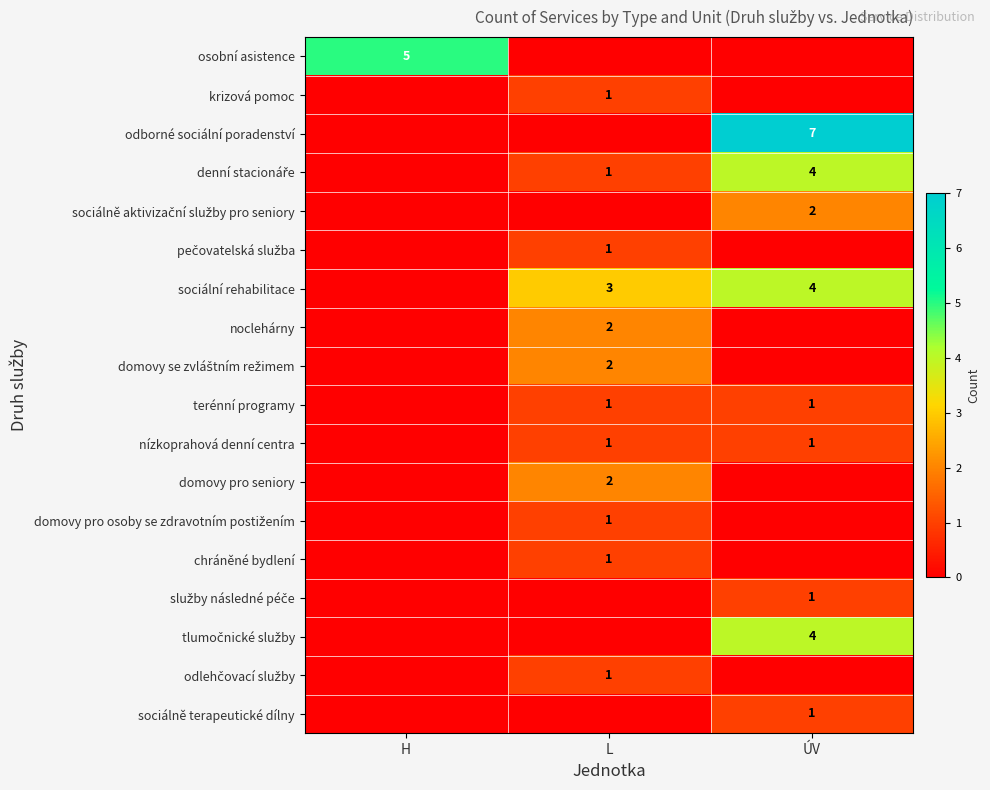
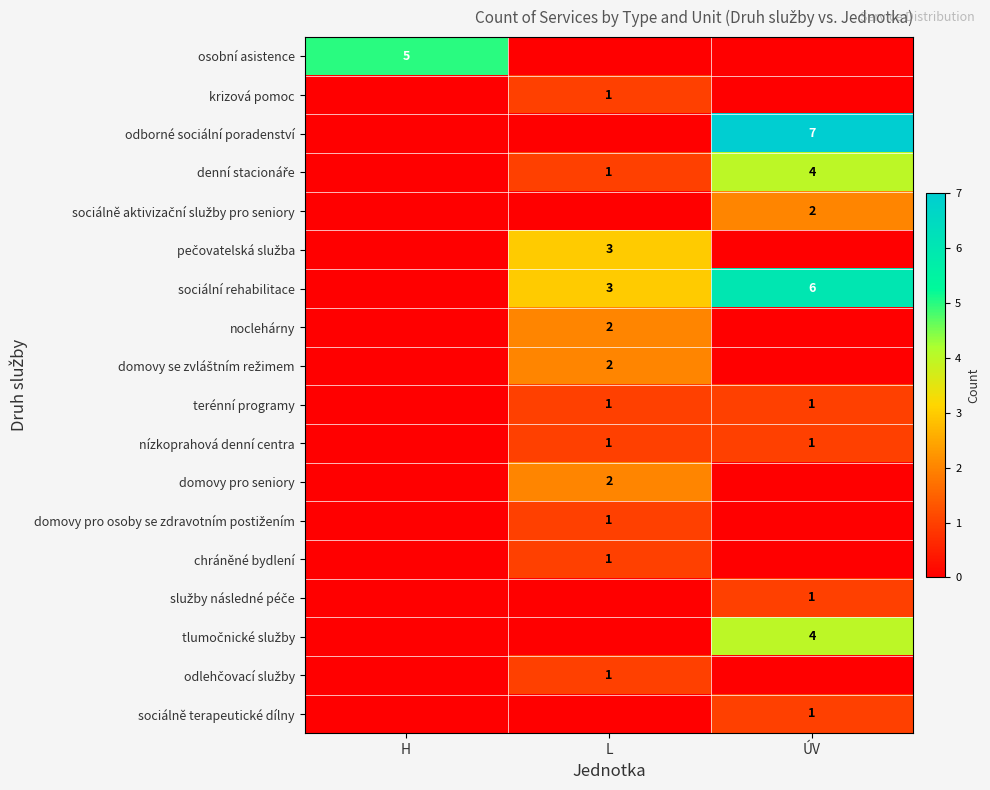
  {
    "osobní asistence": {
      "H": 5
    },
    "krizová pomoc": {
      "L": 1
    },
    "odborné sociální poradenství": {
      "ÚV": 7
    },
    "denní stacionáře": {
      "L": 1,
      "ÚV": 4
    },
    "sociálně aktivizační služby pro seniory": {
      "ÚV": 2
    },
    "pečovatelská služba": {
-     "L": 1
+     "L": 3
    },
    "sociální rehabilitace": {
      "L": 3,
-     "ÚV": 4
+     "ÚV": 6
    },
    "noclehárny": {
      "L": 2
    },
    "domovy se zvláštním režimem": {
      "L": 2
    },
    "terénní programy": {
      "L": 1,
      "ÚV": 1
    },
    "nízkoprahová denní centra": {
      "L": 1,
      "ÚV": 1
    },
    "domovy pro seniory": {
      "L": 2
    },
    "domovy pro osoby se zdravotním postižením": {
      "L": 1
    },
    "chráněné bydlení": {
      "L": 1
    },
    "služby následné péče": {
      "ÚV": 1
    },
    "tlumočnické služby": {
      "ÚV": 4
    },
    "odlehčovací služby": {
      "L": 1
    },
    "sociálně terapeutické dílny": {
      "ÚV": 1
    }
  }
